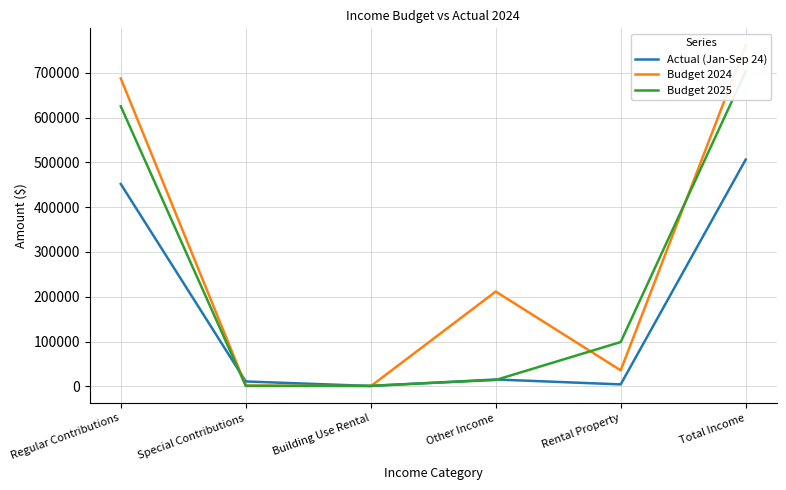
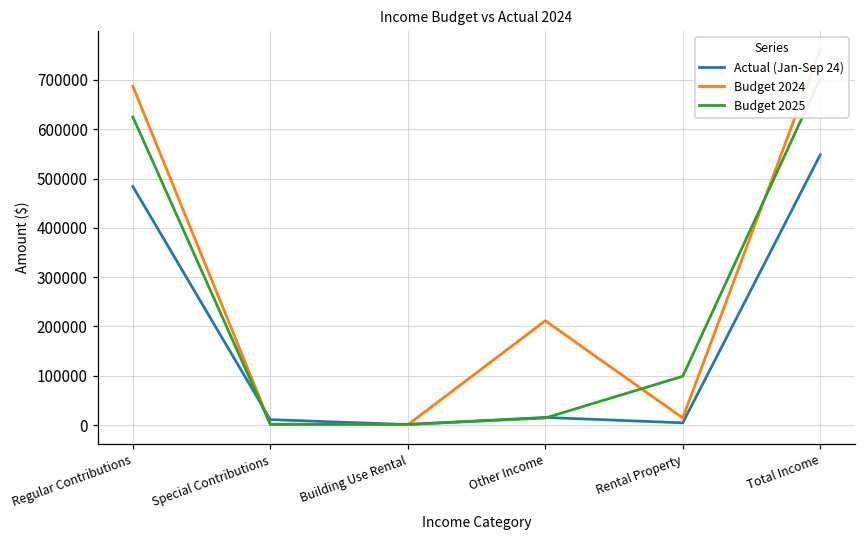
  {
    "Actual (Jan-Sep 24)": {
-     "Regular Contributions": 450000,
+     "Regular Contributions": 480000,
      "Special Contributions": 10000,
      "Rental Property": 0,
-     "Total Income": 510000
+     "Total Income": 550000
    },
    "Budget 2024": {
      "Regular Contributions": 690000,
      "Other Income": 210000,
-     "Rental Property": 40000
+     "Rental Property": 10000
    },
    "Budget 2025": {
      "Regular Contributions": 630000,
      "Rental Property": 100000
    }
  }
